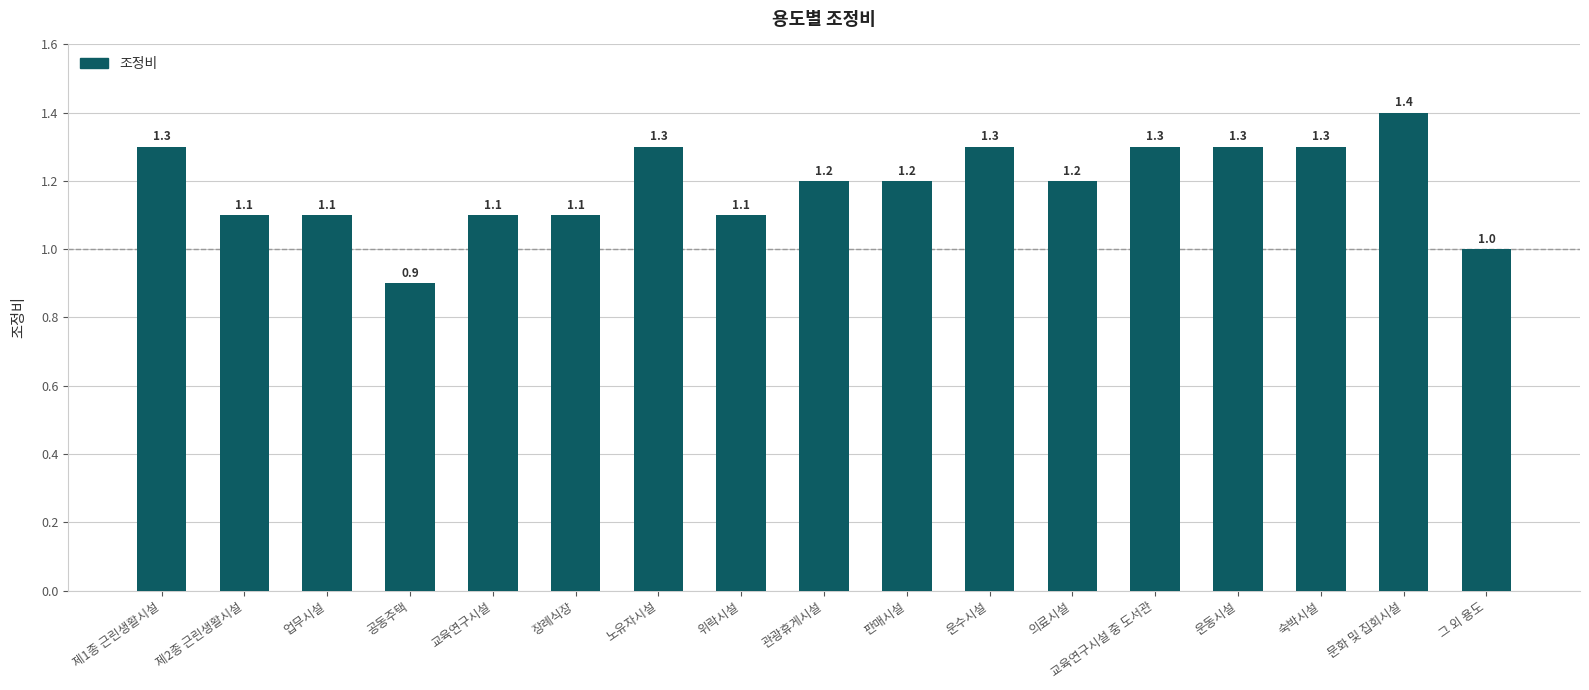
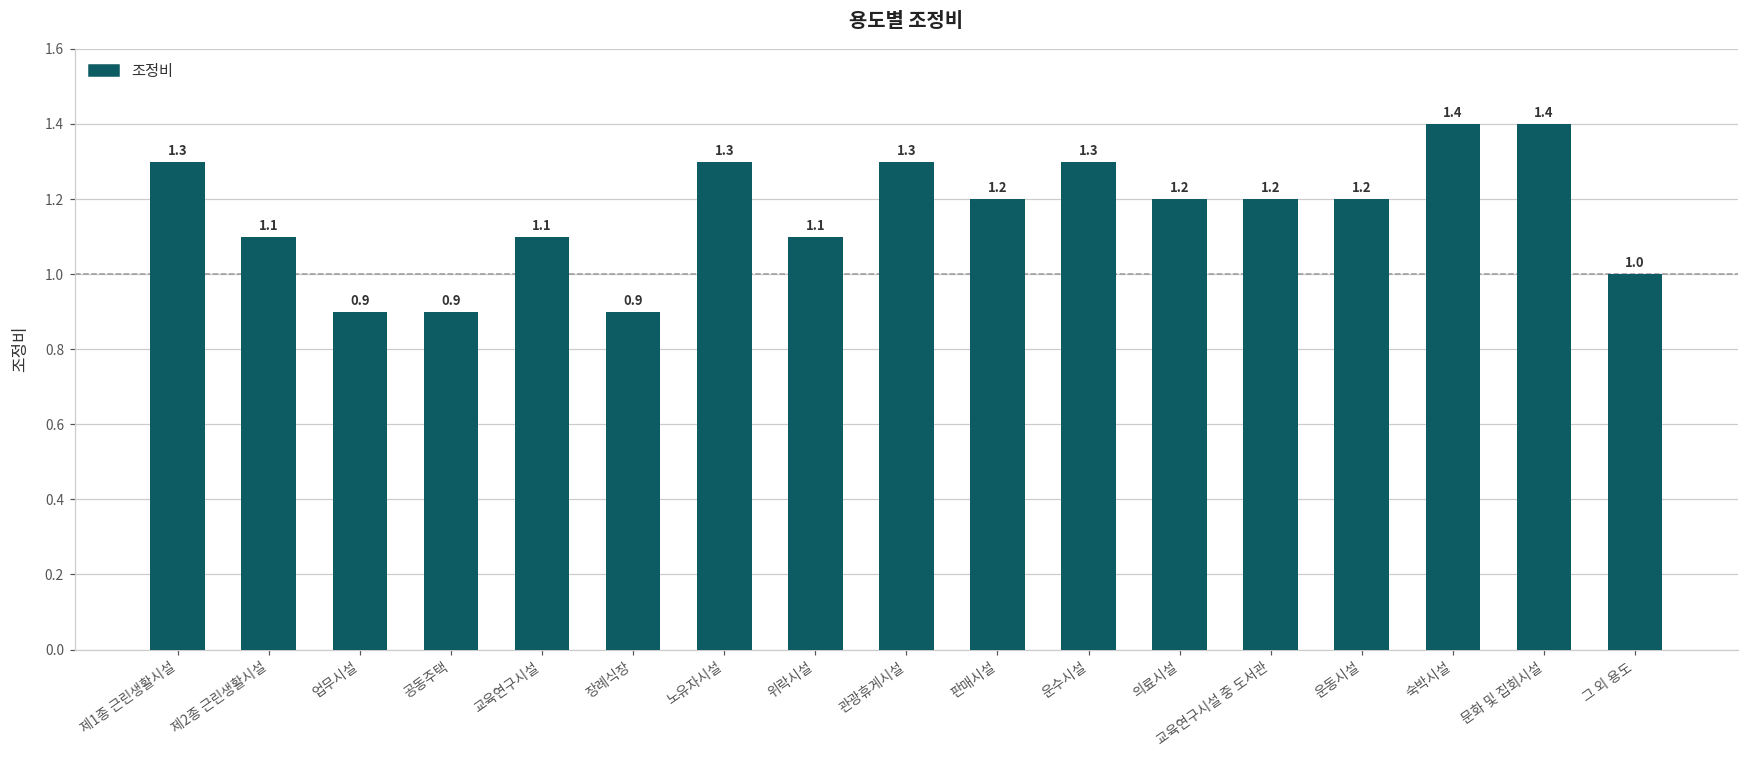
  {
    "제1종 근린생활시설": 1.3,
    "제2종 근린생활시설": 1.1,
-   "업무시설": 1.1,
+   "업무시설": 0.9,
    "공동주택": 0.9,
    "교육연구시설": 1.1,
-   "장례식장": 1.1,
+   "장례식장": 0.9,
    "노유자시설": 1.3,
    "위락시설": 1.1,
-   "관광휴게시설": 1.2,
+   "관광휴게시설": 1.3,
    "판매시설": 1.2,
    "운수시설": 1.3,
    "의료시설": 1.2,
-   "교육연구시설 중 도서관": 1.3,
-   "운동시설": 1.3,
-   "숙박시설": 1.3,
+   "교육연구시설 중 도서관": 1.2,
+   "운동시설": 1.2,
+   "숙박시설": 1.4,
    "문화 및 집회시설": 1.4,
    "그 외 용도": 1.0
  }
